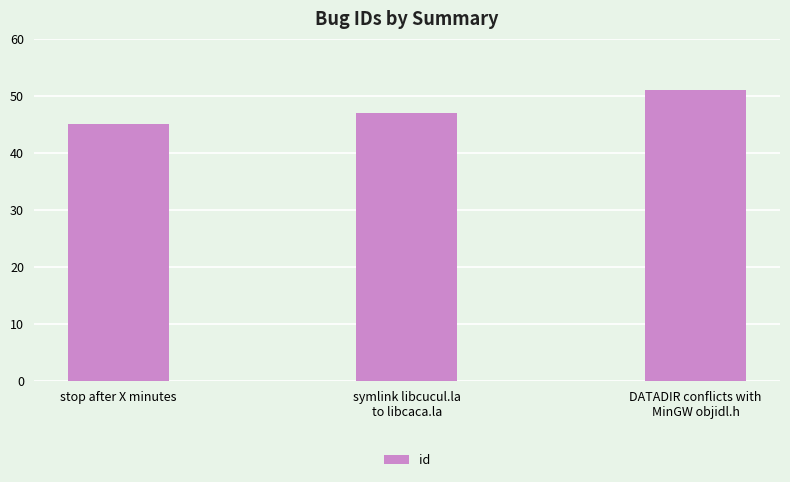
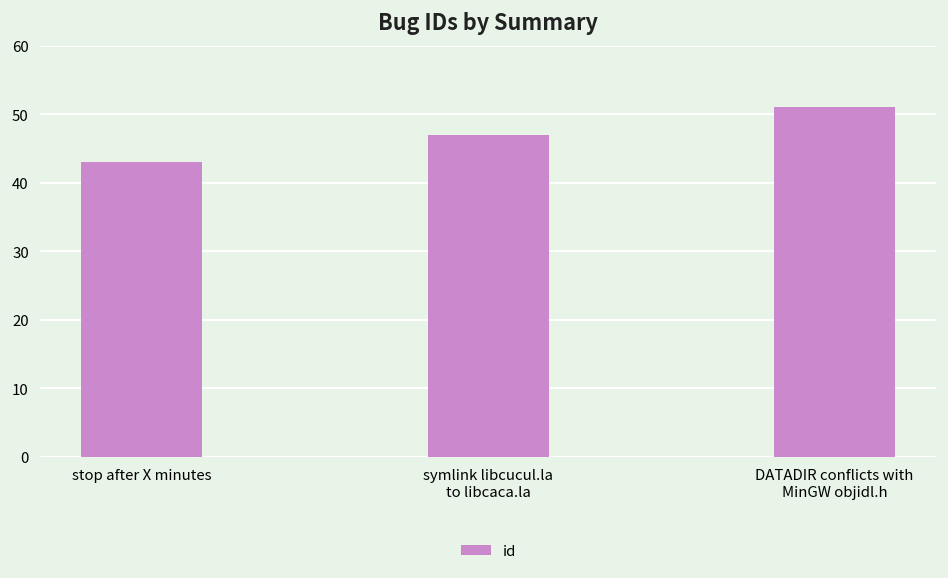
  {
-   "stop after X minutes": 45,
+   "stop after X minutes": 43,
    "symlink libcucul.la to libcaca.la": 47,
    "DATADIR conflicts with MinGW objidl.h": 51
  }
